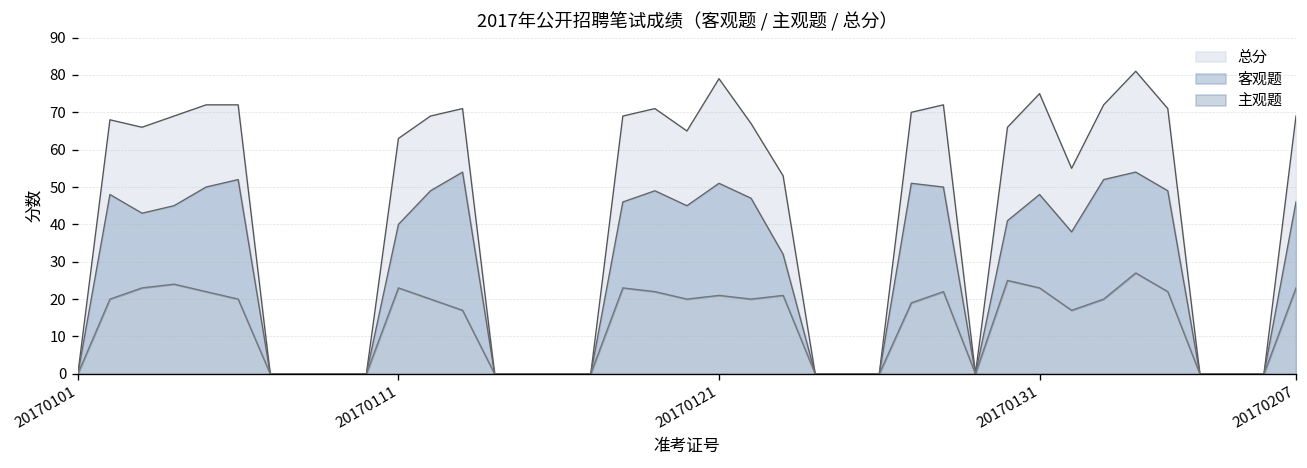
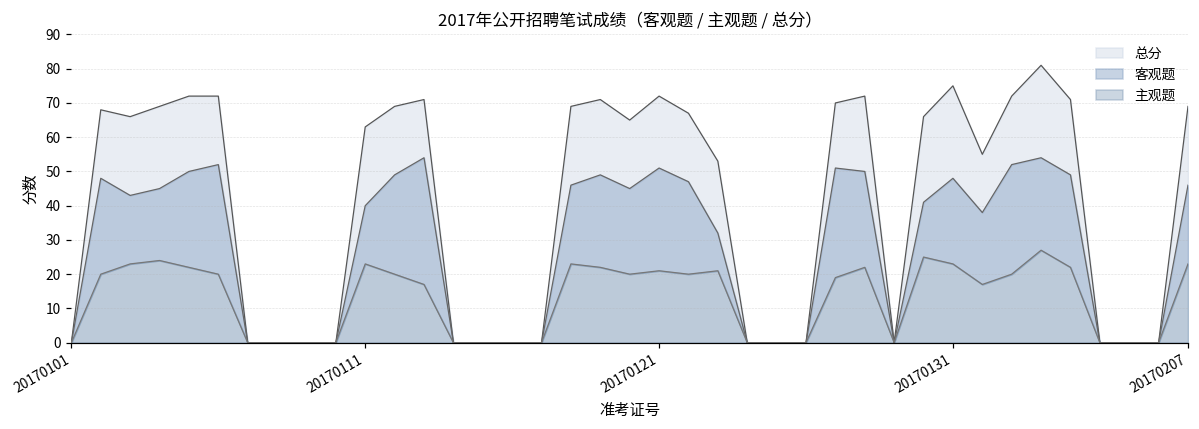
  {
    "总分": {
      "20170111": 63,
-     "20170121": 79,
+     "20170121": 72,
      "20170131": 75,
      "20170207": 69
    }
  }
